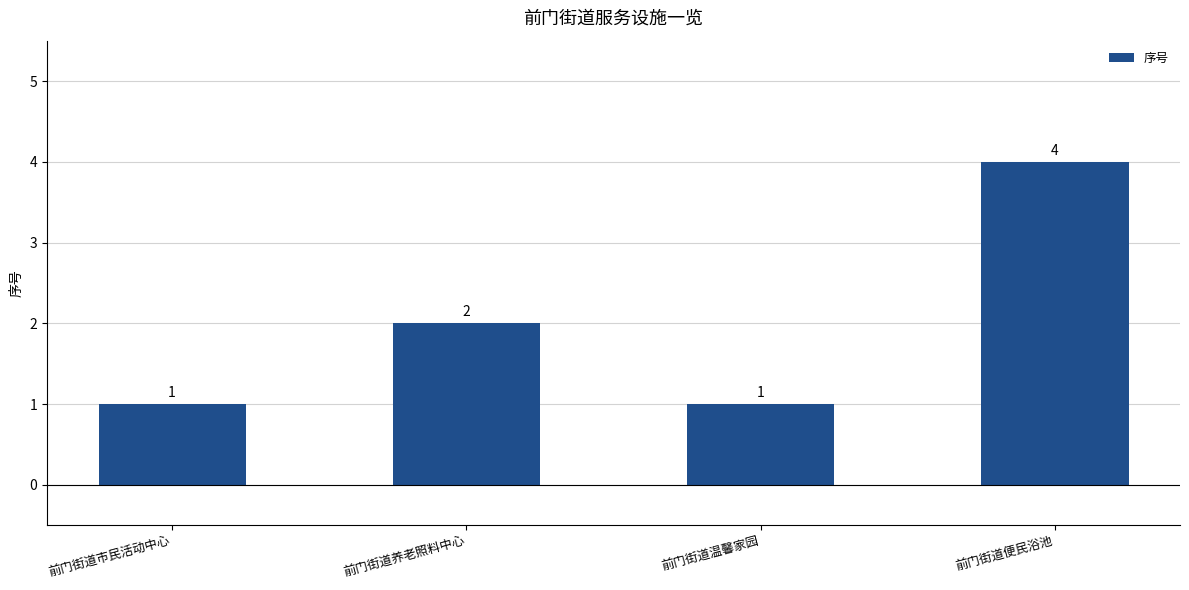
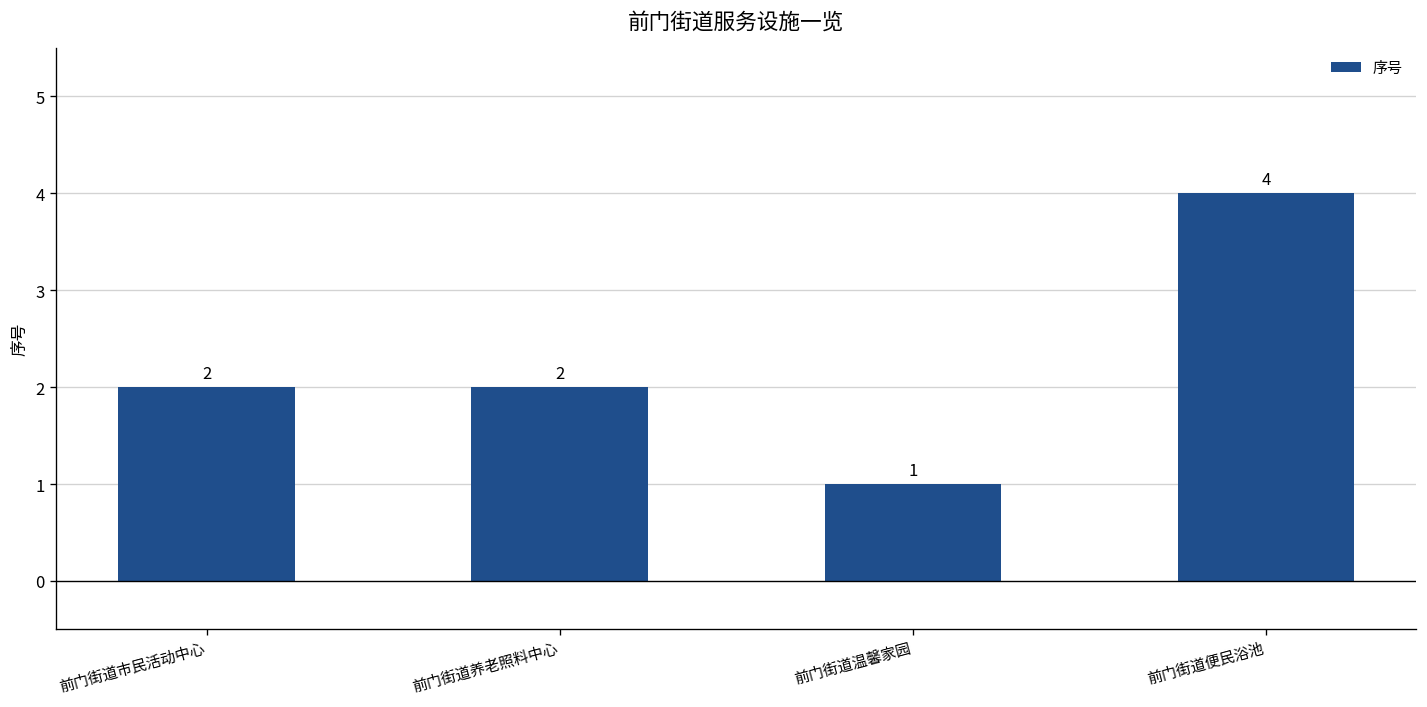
  {
-   "前门街道市民活动中心": 1,
+   "前门街道市民活动中心": 2,
    "前门街道养老照料中心": 2,
    "前门街道温馨家园": 1,
    "前门街道便民浴池": 4
  }
